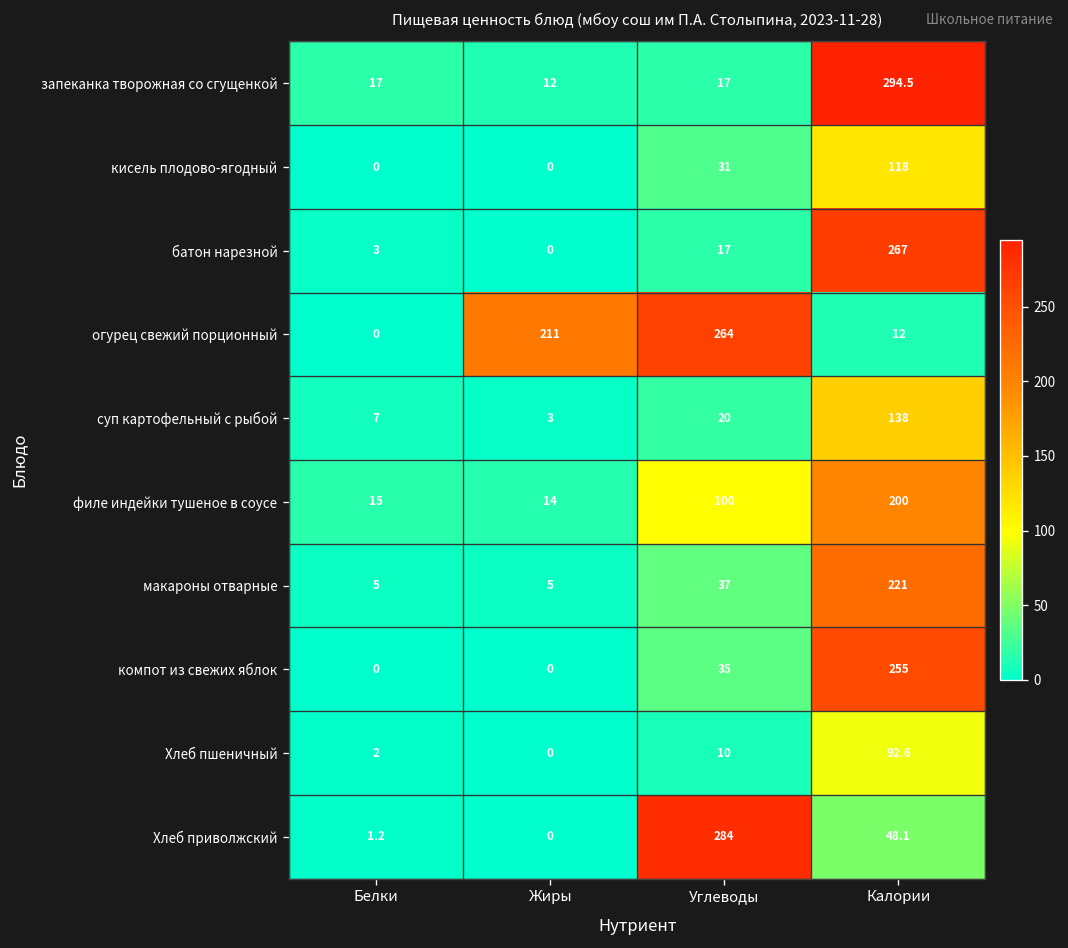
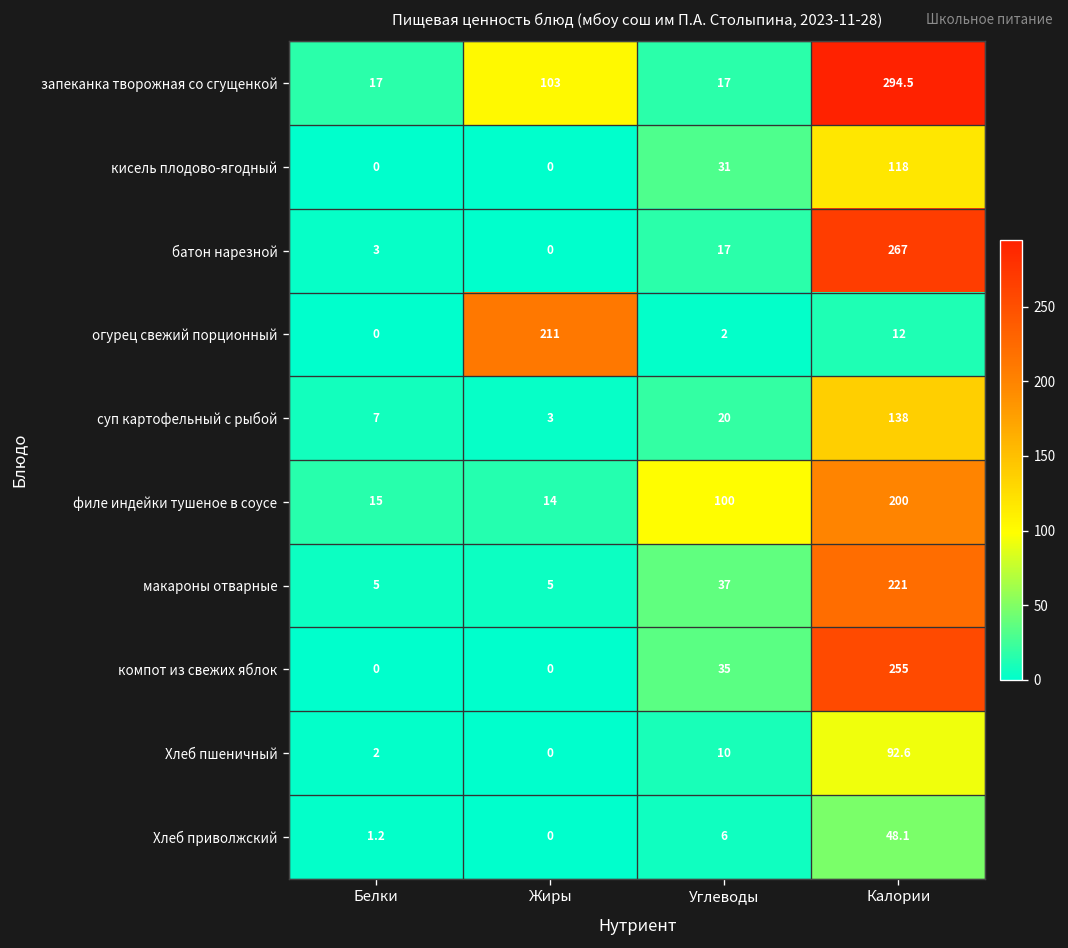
  {
    "запеканка творожная со сгущенкой": {
      "Белки": 17,
-     "Жиры": 12,
+     "Жиры": 103,
      "Углеводы": 17,
      "Калории": 294.5
    },
    "кисель плодово-ягодный": {
      "Белки": 0,
      "Жиры": 0,
      "Углеводы": 31,
      "Калории": 118
    },
    "батон нарезной": {
      "Белки": 3,
      "Жиры": 0,
      "Углеводы": 17,
      "Калории": 267
    },
    "огурец свежий порционный": {
      "Белки": 0,
      "Жиры": 211,
-     "Углеводы": 264,
+     "Углеводы": 2,
      "Калории": 12
    },
    "суп картофельный с рыбой": {
      "Белки": 7,
      "Жиры": 3,
      "Углеводы": 20,
      "Калории": 138
    },
    "филе индейки тушеное в соусе": {
      "Белки": 15,
      "Жиры": 14,
      "Углеводы": 100,
      "Калории": 200
    },
    "макароны отварные": {
      "Белки": 5,
      "Жиры": 5,
      "Углеводы": 37,
      "Калории": 221
    },
    "компот из свежих яблок": {
      "Белки": 0,
      "Жиры": 0,
      "Углеводы": 35,
      "Калории": 255
    },
    "Хлеб пшеничный": {
      "Белки": 2,
      "Жиры": 0,
      "Углеводы": 10,
      "Калории": 92.6
    },
    "Хлеб приволжский": {
      "Белки": 1.2,
      "Жиры": 0,
-     "Углеводы": 284,
+     "Углеводы": 6,
      "Калории": 48.1
    }
  }
